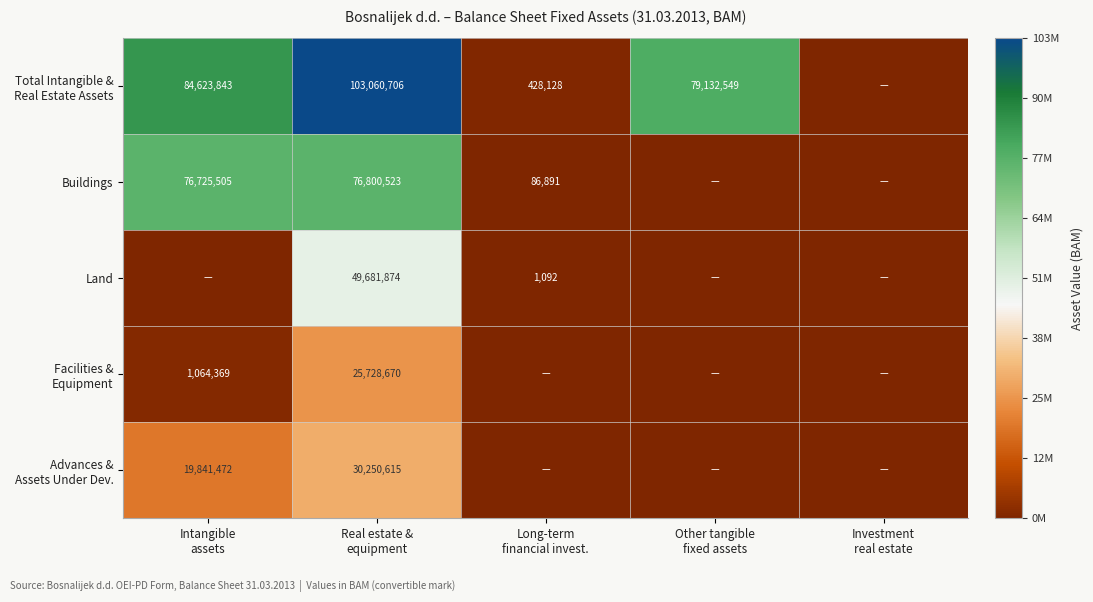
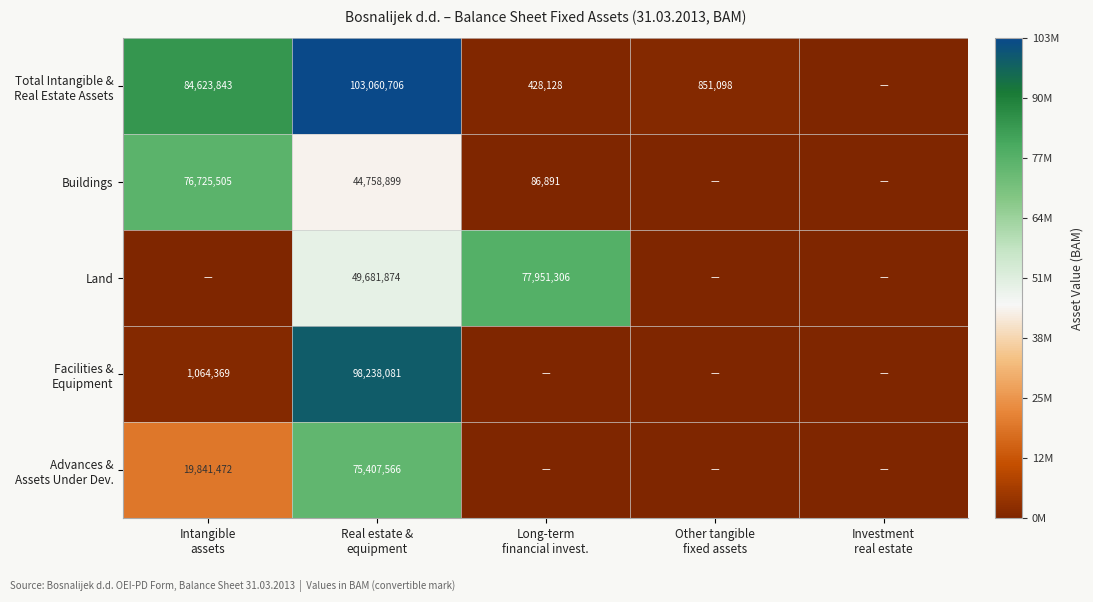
  {
    "Total Intangible & Real Estate Assets": {
      "Intangible assets": "84,623,843",
      "Real estate & equipment": "103,060,706",
      "Long-term financial invest.": "428,128",
-     "Other tangible fixed assets": "79,132,549"
+     "Other tangible fixed assets": "851,098"
    },
    "Buildings": {
      "Intangible assets": "76,725,505",
-     "Real estate & equipment": "76,800,523",
+     "Real estate & equipment": "44,758,899",
      "Long-term financial invest.": "86,891"
    },
    "Land": {
      "Real estate & equipment": "49,681,874",
-     "Long-term financial invest.": "1,092"
+     "Long-term financial invest.": "77,951,306"
    },
    "Facilities & Equipment": {
      "Intangible assets": "1,064,369",
-     "Real estate & equipment": "25,728,670"
+     "Real estate & equipment": "98,238,081"
    },
    "Advances & Assets Under Dev.": {
      "Intangible assets": "19,841,472",
-     "Real estate & equipment": "30,250,615"
+     "Real estate & equipment": "75,407,566"
    }
  }
